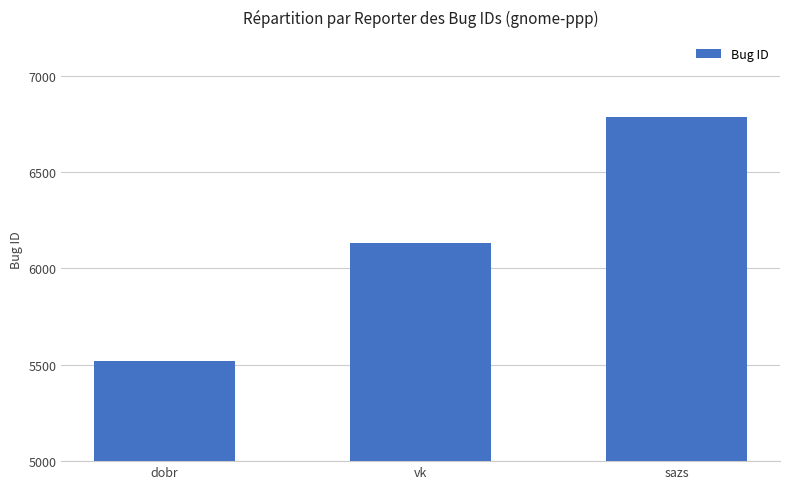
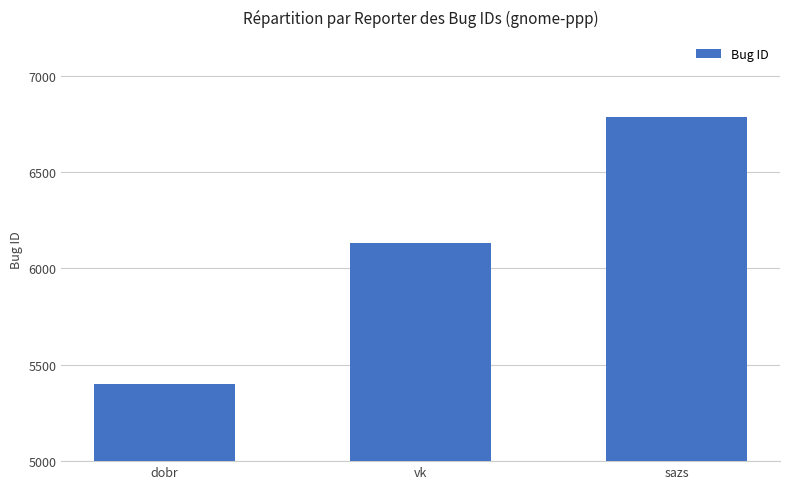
  {
-   "dobr": 5520,
+   "dobr": 5400,
    "vk": 6130,
    "sazs": 6780
  }
